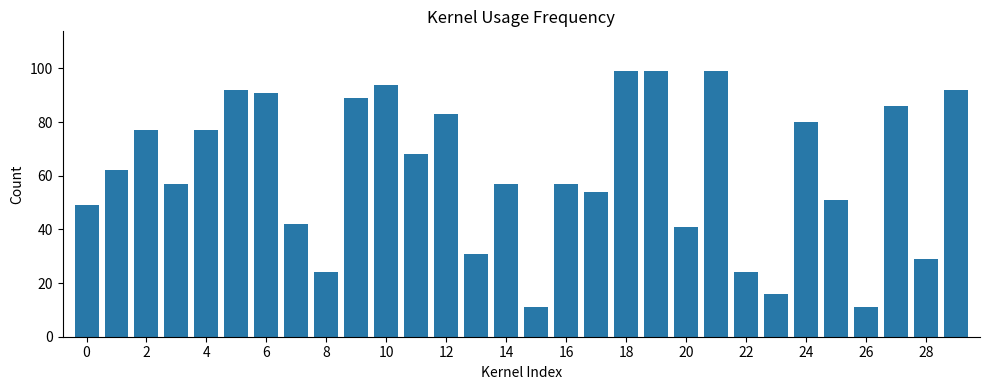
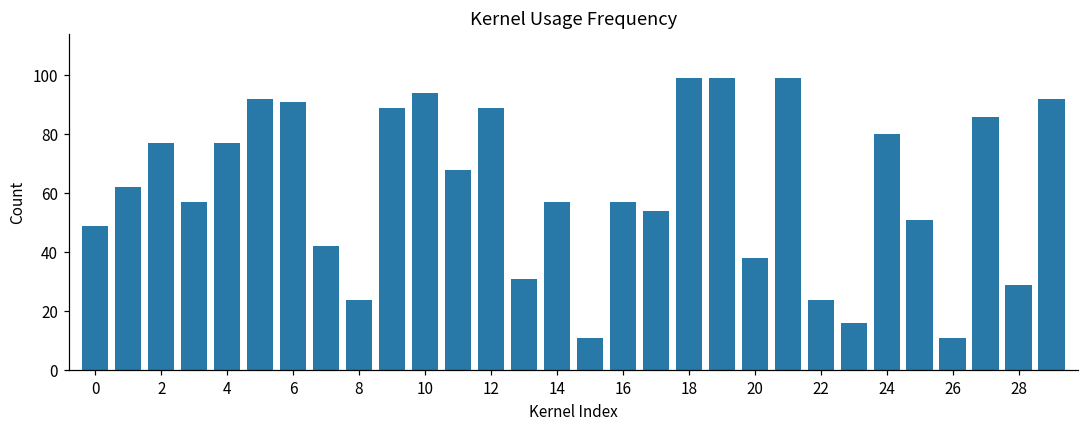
  {
    "0": 49,
    "2": 77,
    "4": 77,
    "6": 91,
    "8": 24,
    "10": 94,
-   "12": 83,
+   "12": 89,
    "14": 57,
    "16": 57,
    "18": 99,
-   "20": 41,
+   "20": 38,
    "22": 24,
    "24": 80,
    "26": 11,
    "28": 29
  }
